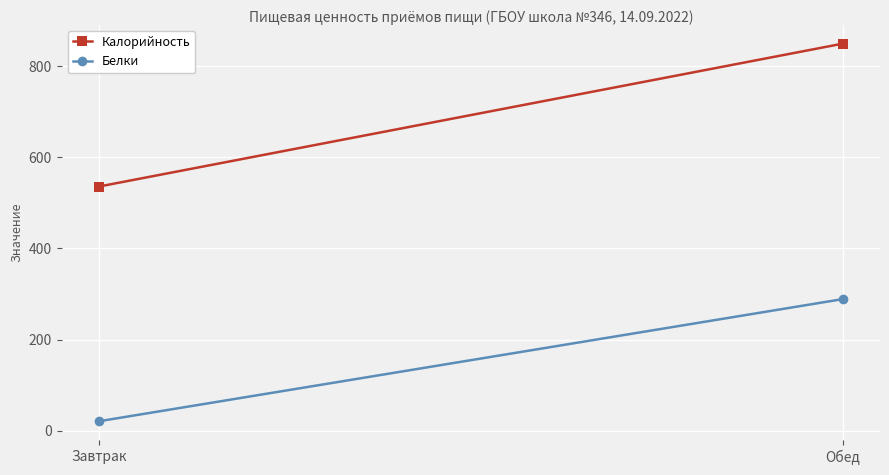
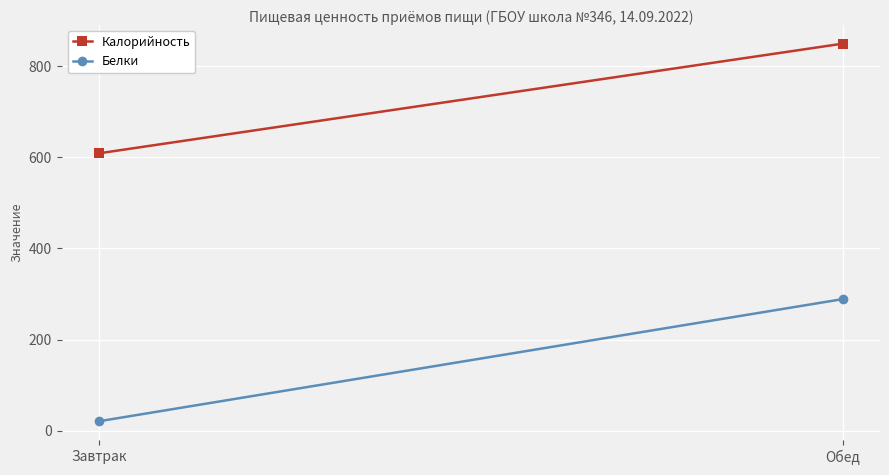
  {
    "Калорийность": {
-     "Завтрак": 540,
+     "Завтрак": 610,
      "Обед": 850
    },
    "Белки": {
      "Завтрак": 20,
      "Обед": 290
    }
  }
